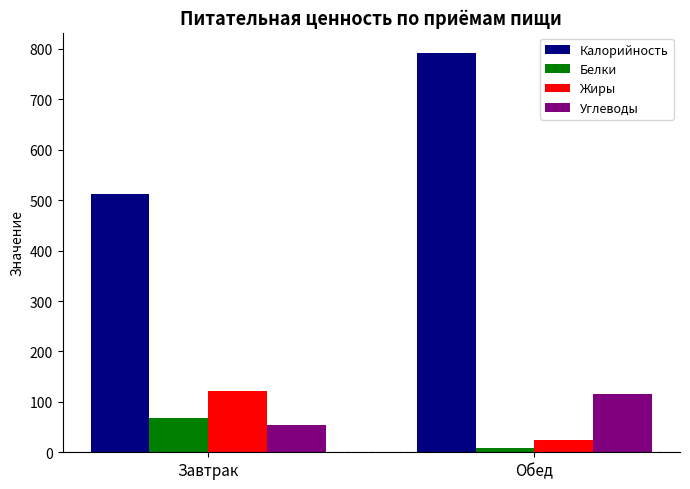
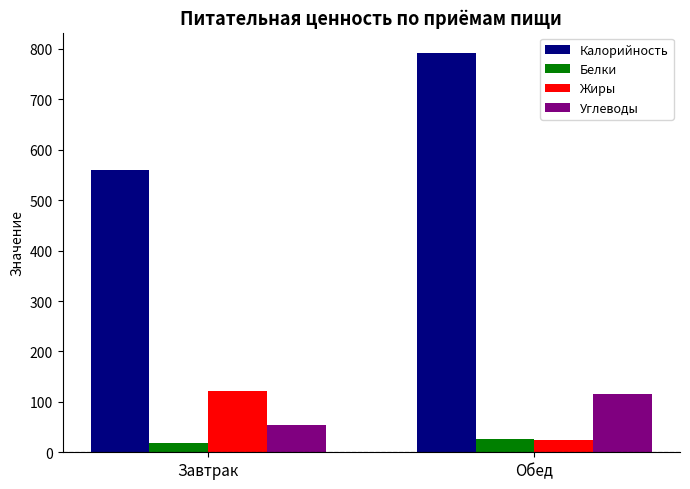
  {
    "Калорийность": {
-     "Завтрак": 510,
+     "Завтрак": 560,
      "Обед": 790
    },
    "Белки": {
-     "Завтрак": 70,
-     "Обед": 10
+     "Завтрак": 20,
+     "Обед": 30
    },
    "Жиры": {
      "Завтрак": 120,
      "Обед": 20
    },
    "Углеводы": {
      "Завтрак": 50,
      "Обед": 110
    }
  }
